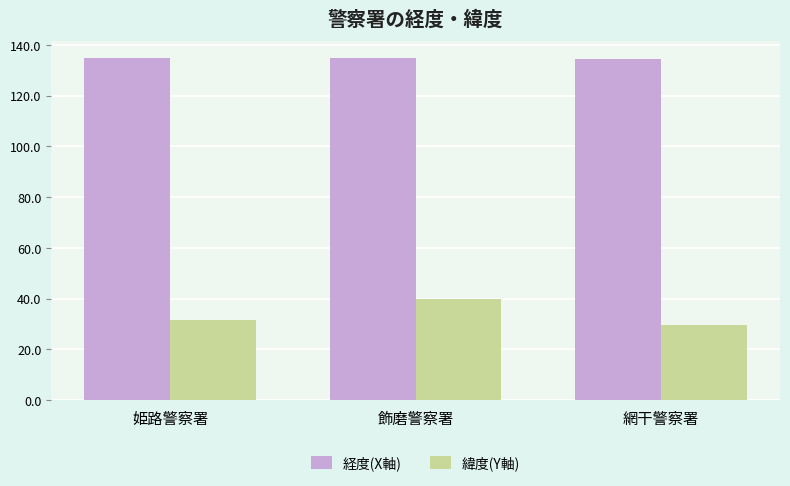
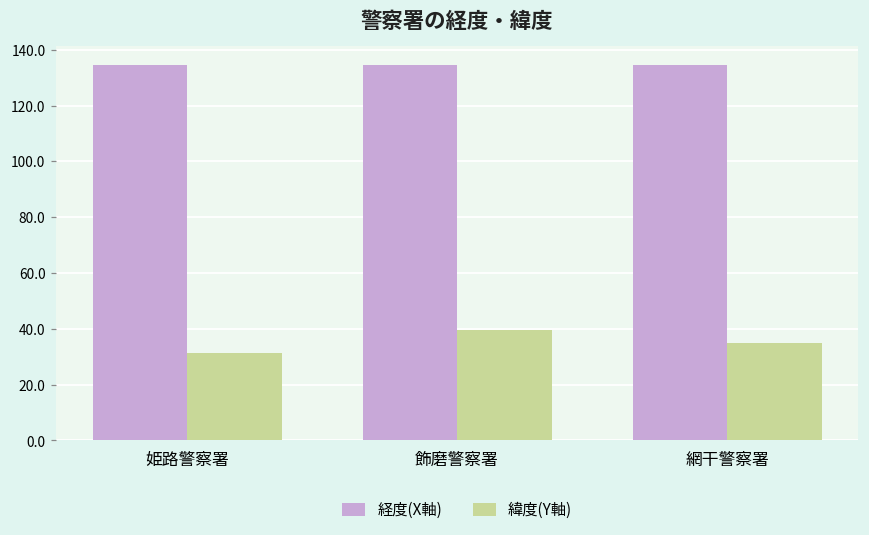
  {
    "経度(X軸)": {
      "姫路警察署": 135,
      "飾磨警察署": 135,
      "網干警察署": 135
    },
    "緯度(Y軸)": {
      "姫路警察署": 31,
      "飾磨警察署": 40,
-     "網干警察署": 30
+     "網干警察署": 35
    }
  }
